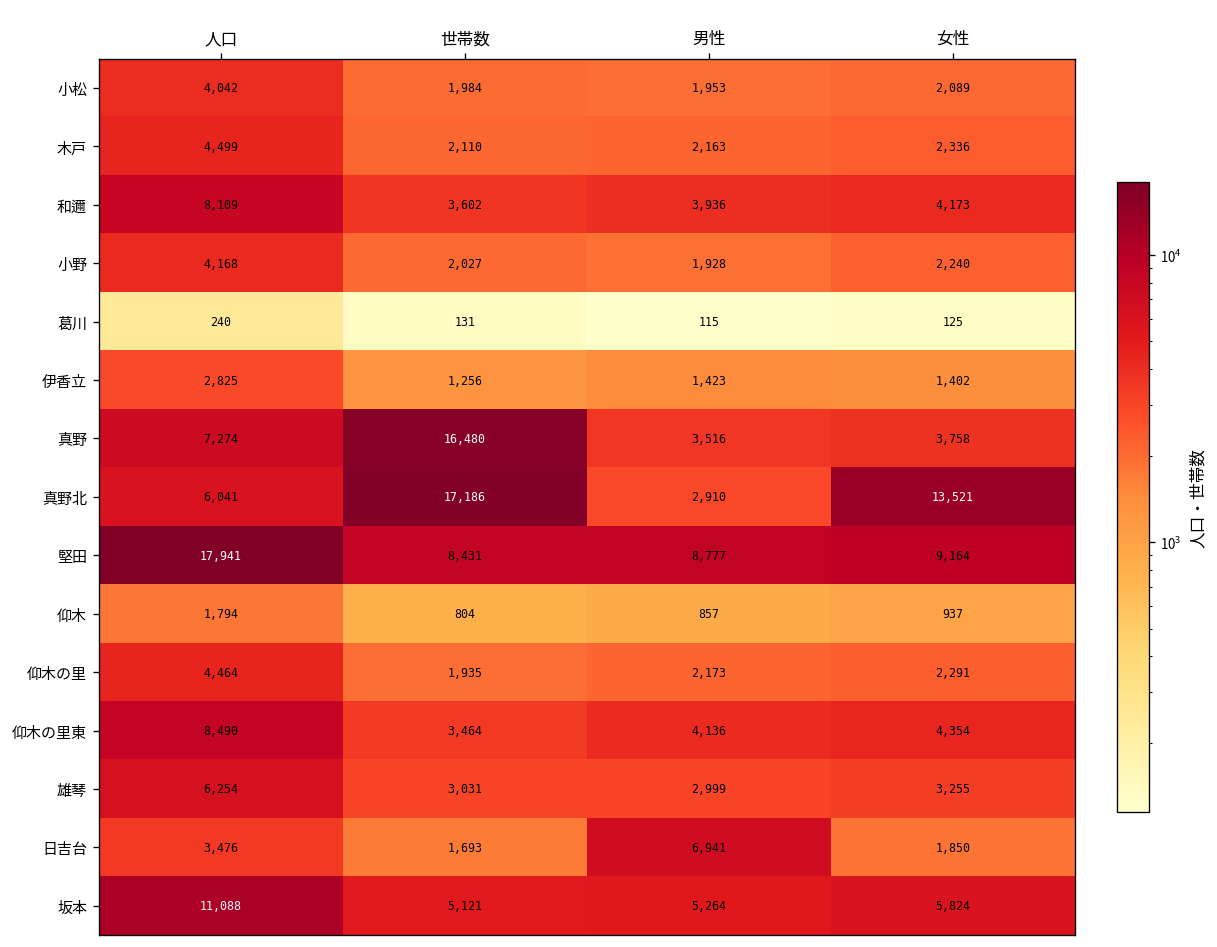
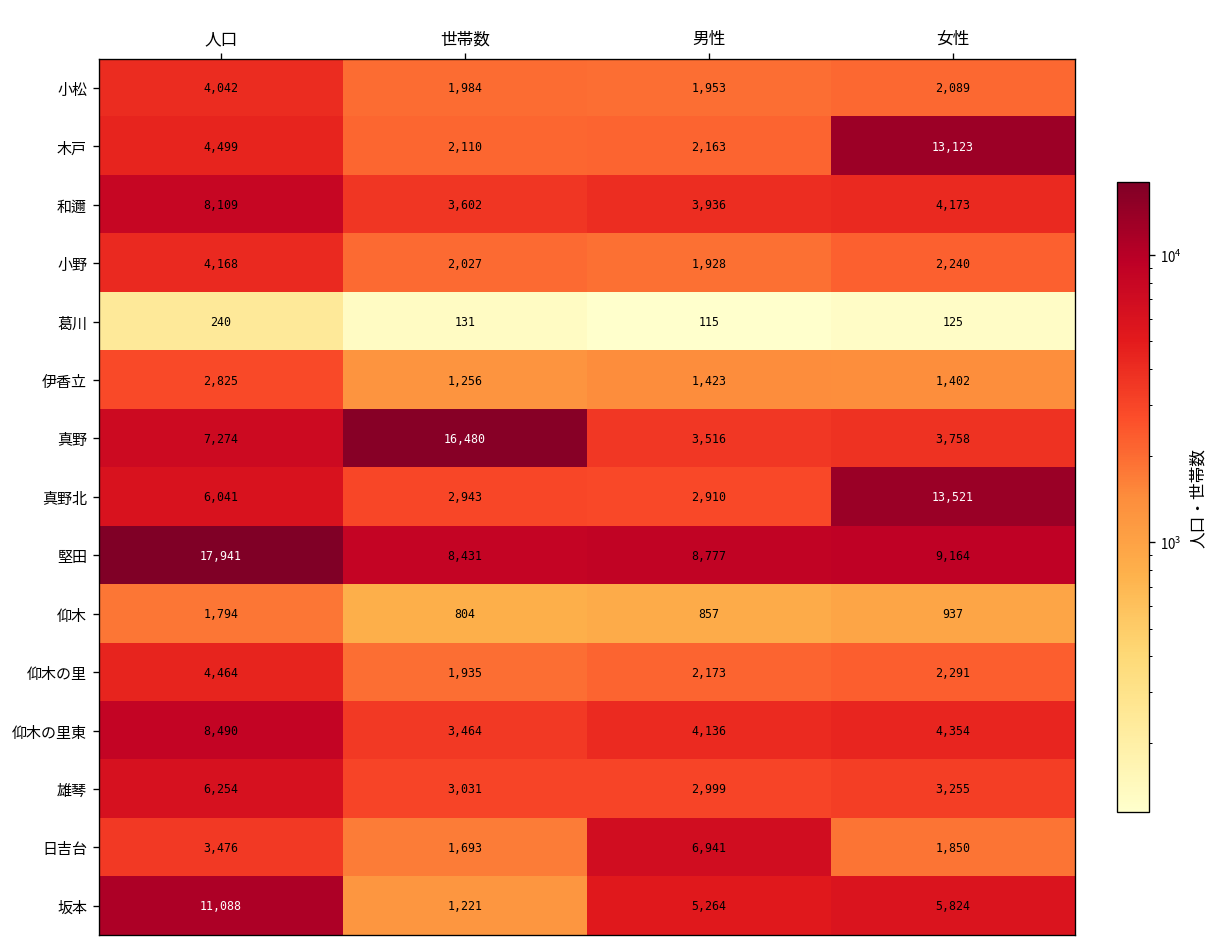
  {
    "小松": {
      "人口": "4,042",
      "世帯数": "1,984",
      "男性": "1,953",
      "女性": "2,089"
    },
    "木戸": {
      "人口": "4,499",
      "世帯数": "2,110",
      "男性": "2,163",
-     "女性": "2,336"
+     "女性": "13,123"
    },
    "和邇": {
      "人口": "8,109",
      "世帯数": "3,602",
      "男性": "3,936",
      "女性": "4,173"
    },
    "小野": {
      "人口": "4,168",
      "世帯数": "2,027",
      "男性": "1,928",
      "女性": "2,240"
    },
    "葛川": {
      "人口": "240",
      "世帯数": "131",
      "男性": "115",
      "女性": "125"
    },
    "伊香立": {
      "人口": "2,825",
      "世帯数": "1,256",
      "男性": "1,423",
      "女性": "1,402"
    },
    "真野": {
      "人口": "7,274",
      "世帯数": "16,480",
      "男性": "3,516",
      "女性": "3,758"
    },
    "真野北": {
      "人口": "6,041",
-     "世帯数": "17,186",
+     "世帯数": "2,943",
      "男性": "2,910",
      "女性": "13,521"
    },
    "堅田": {
      "人口": "17,941",
      "世帯数": "8,431",
      "男性": "8,777",
      "女性": "9,164"
    },
    "仰木": {
      "人口": "1,794",
      "世帯数": "804",
      "男性": "857",
      "女性": "937"
    },
    "仰木の里": {
      "人口": "4,464",
      "世帯数": "1,935",
      "男性": "2,173",
      "女性": "2,291"
    },
    "仰木の里東": {
      "人口": "8,490",
      "世帯数": "3,464",
      "男性": "4,136",
      "女性": "4,354"
    },
    "雄琴": {
      "人口": "6,254",
      "世帯数": "3,031",
      "男性": "2,999",
      "女性": "3,255"
    },
    "日吉台": {
      "人口": "3,476",
      "世帯数": "1,693",
      "男性": "6,941",
      "女性": "1,850"
    },
    "坂本": {
      "人口": "11,088",
-     "世帯数": "5,121",
+     "世帯数": "1,221",
      "男性": "5,264",
      "女性": "5,824"
    }
  }
